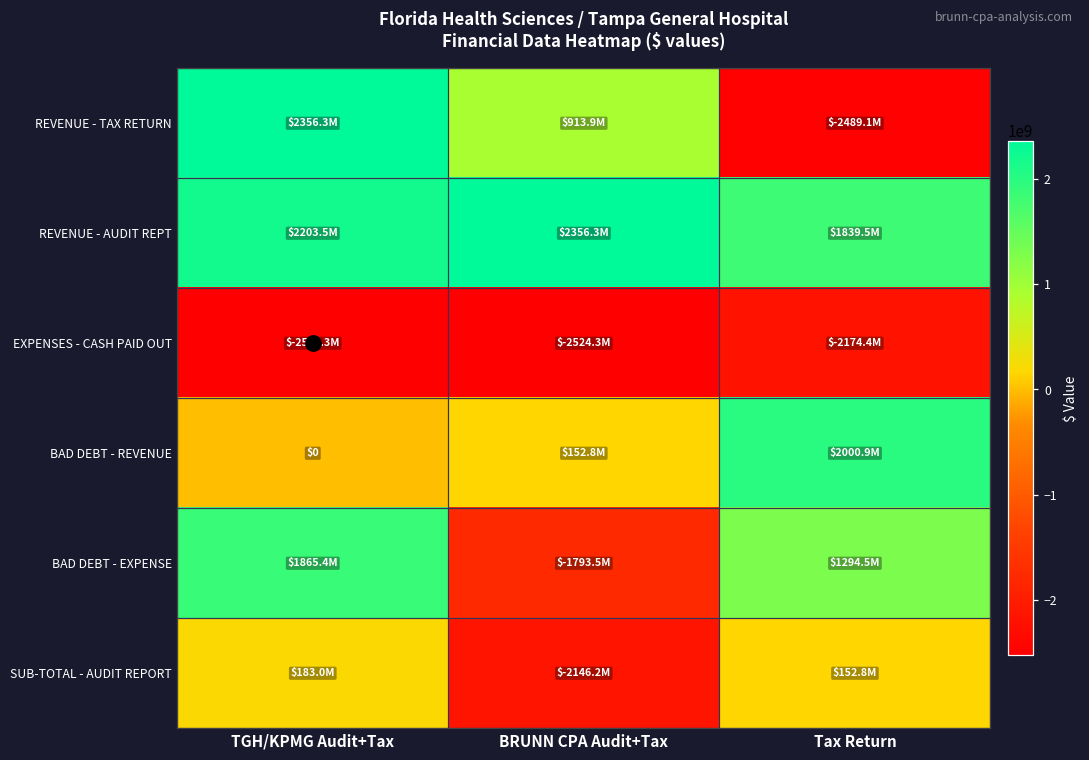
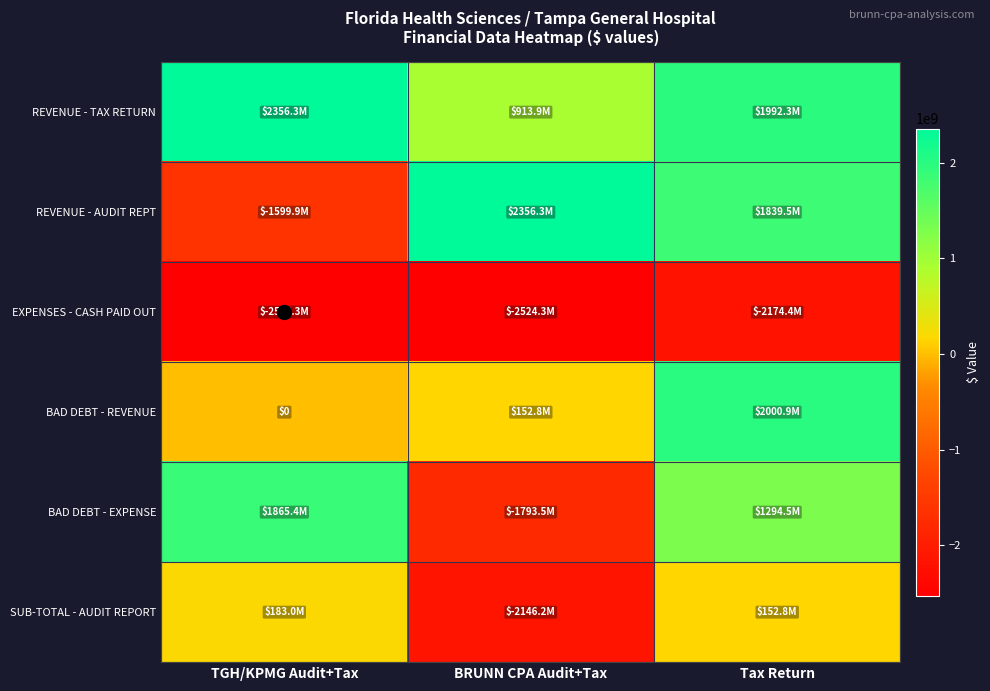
  {
    "REVENUE - TAX RETURN": {
-     "Tax Return": "$-2489.1M"
+     "Tax Return": "$1992.3M"
    },
    "REVENUE - AUDIT REPT": {
-     "TGH/KPMG Audit+Tax": "$2203.5M"
+     "TGH/KPMG Audit+Tax": "$-1599.9M"
    }
  }
